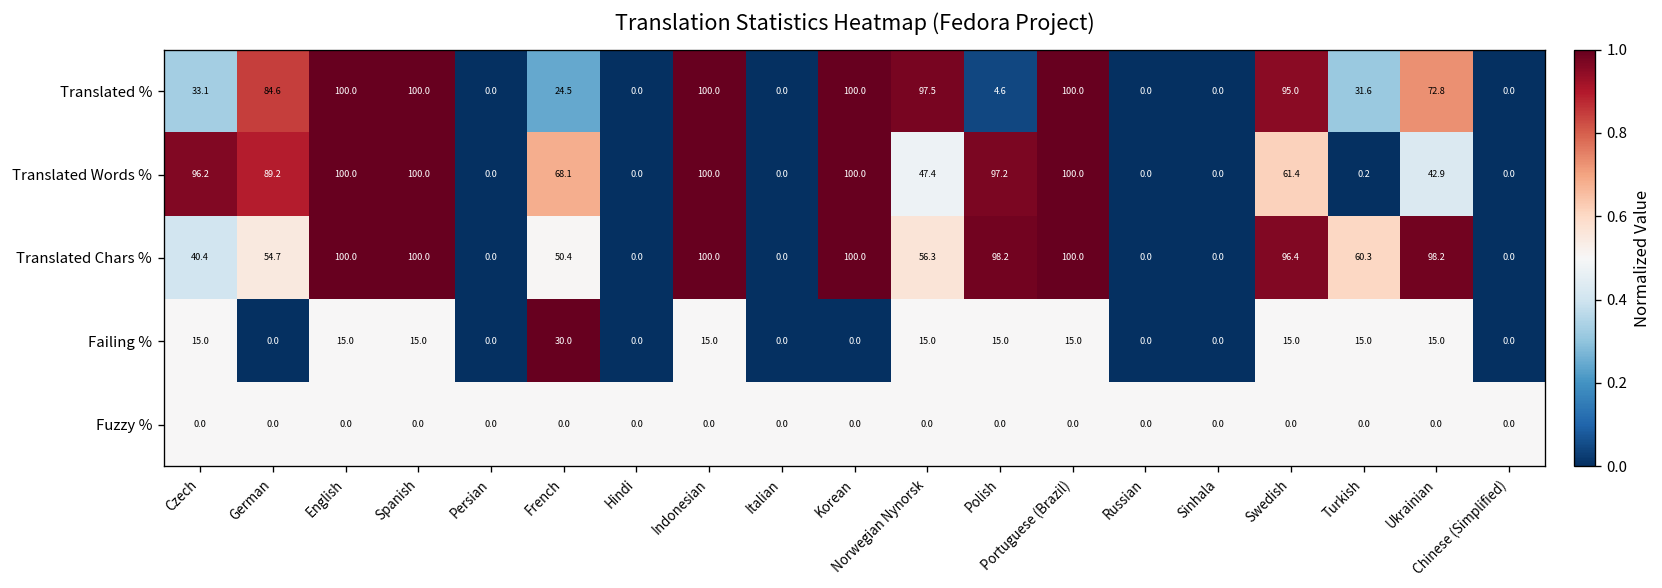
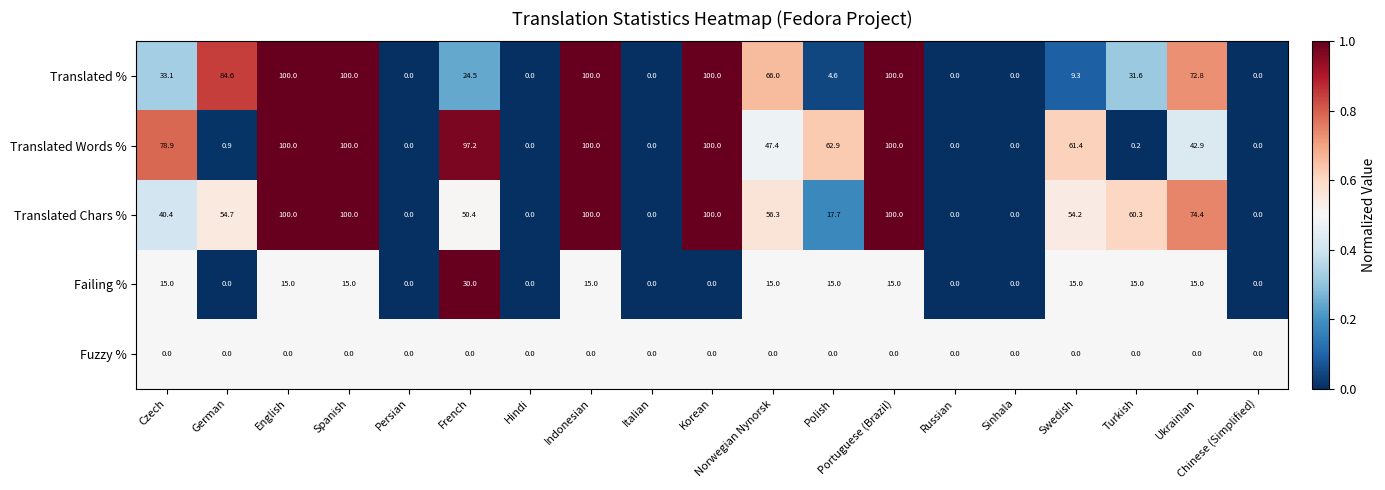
  {
    "Translated %": {
      "Czech": 33.1,
      "German": 84.6,
      "English": 100.0,
      "Spanish": 100.0,
      "Persian": 0.0,
      "French": 24.5,
      "Hindi": 0.0,
      "Indonesian": 100.0,
      "Italian": 0.0,
      "Korean": 100.0,
-     "Norwegian Nynorsk": 97.5,
+     "Norwegian Nynorsk": 66.0,
      "Polish": 4.6,
      "Portuguese (Brazil)": 100.0,
      "Russian": 0.0,
      "Sinhala": 0.0,
-     "Swedish": 95.0,
+     "Swedish": 9.3,
      "Turkish": 31.6,
      "Ukrainian": 72.8,
      "Chinese (Simplified)": 0.0
    },
    "Translated Words %": {
-     "Czech": 96.2,
-     "German": 89.2,
+     "Czech": 78.9,
+     "German": 0.9,
      "English": 100.0,
      "Spanish": 100.0,
      "Persian": 0.0,
-     "French": 68.1,
+     "French": 97.2,
      "Hindi": 0.0,
      "Indonesian": 100.0,
      "Italian": 0.0,
      "Korean": 100.0,
      "Norwegian Nynorsk": 47.4,
-     "Polish": 97.2,
+     "Polish": 62.9,
      "Portuguese (Brazil)": 100.0,
      "Russian": 0.0,
      "Sinhala": 0.0,
      "Swedish": 61.4,
      "Turkish": 0.2,
      "Ukrainian": 42.9,
      "Chinese (Simplified)": 0.0
    },
    "Translated Chars %": {
      "Czech": 40.4,
      "German": 54.7,
      "English": 100.0,
      "Spanish": 100.0,
      "Persian": 0.0,
      "French": 50.4,
      "Hindi": 0.0,
      "Indonesian": 100.0,
      "Italian": 0.0,
      "Korean": 100.0,
      "Norwegian Nynorsk": 56.3,
-     "Polish": 98.2,
+     "Polish": 17.7,
      "Portuguese (Brazil)": 100.0,
      "Russian": 0.0,
      "Sinhala": 0.0,
-     "Swedish": 96.4,
+     "Swedish": 54.2,
      "Turkish": 60.3,
-     "Ukrainian": 98.2,
+     "Ukrainian": 74.4,
      "Chinese (Simplified)": 0.0
    },
    "Failing %": {
      "Czech": 15.0,
      "German": 0.0,
      "English": 15.0,
      "Spanish": 15.0,
      "Persian": 0.0,
      "French": 30.0,
      "Hindi": 0.0,
      "Indonesian": 15.0,
      "Italian": 0.0,
      "Korean": 0.0,
      "Norwegian Nynorsk": 15.0,
      "Polish": 15.0,
      "Portuguese (Brazil)": 15.0,
      "Russian": 0.0,
      "Sinhala": 0.0,
      "Swedish": 15.0,
      "Turkish": 15.0,
      "Ukrainian": 15.0,
      "Chinese (Simplified)": 0.0
    },
    "Fuzzy %": {
      "Czech": 0.0,
      "German": 0.0,
      "English": 0.0,
      "Spanish": 0.0,
      "Persian": 0.0,
      "French": 0.0,
      "Hindi": 0.0,
      "Indonesian": 0.0,
      "Italian": 0.0,
      "Korean": 0.0,
      "Norwegian Nynorsk": 0.0,
      "Polish": 0.0,
      "Portuguese (Brazil)": 0.0,
      "Russian": 0.0,
      "Sinhala": 0.0,
      "Swedish": 0.0,
      "Turkish": 0.0,
      "Ukrainian": 0.0,
      "Chinese (Simplified)": 0.0
    }
  }
